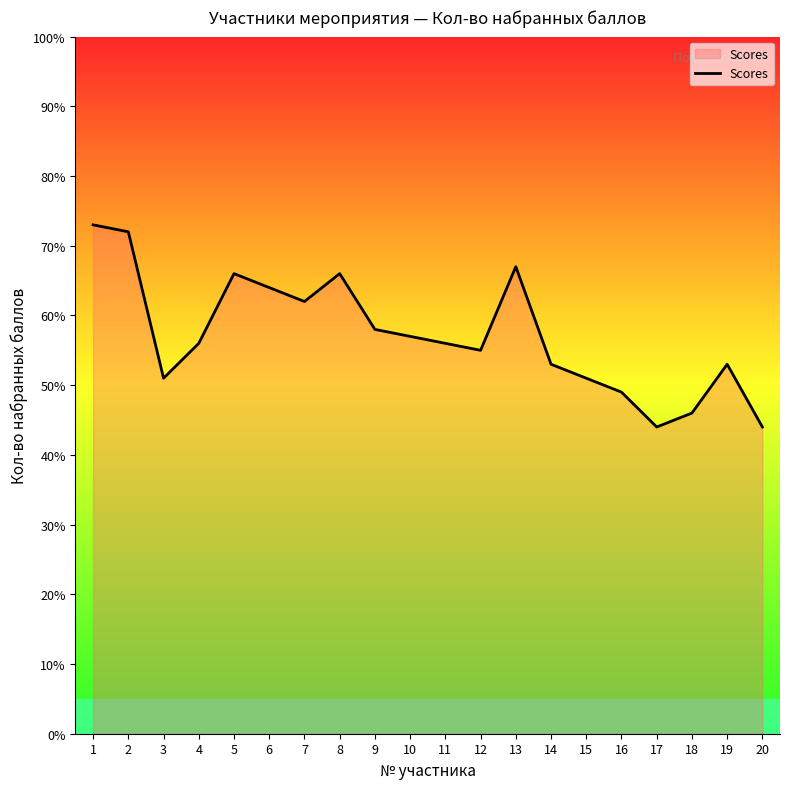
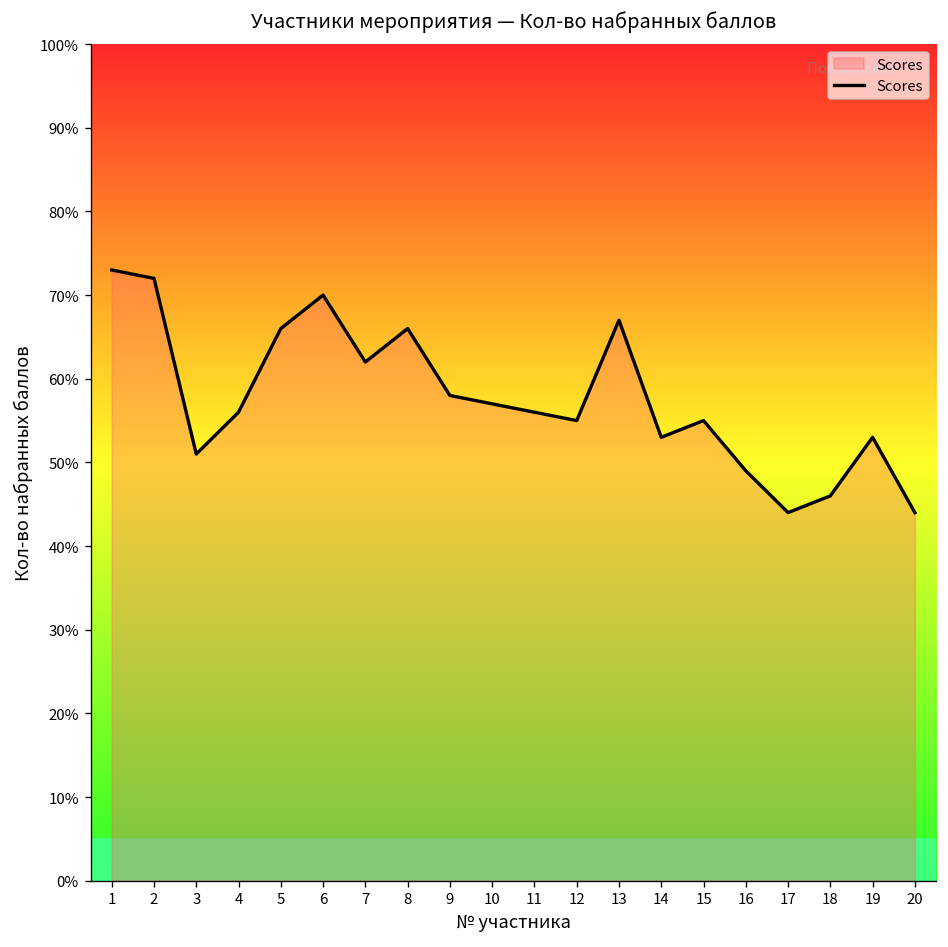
  {
    "1": "73%",
    "2": "72%",
    "3": "51%",
    "4": "56%",
    "5": "66%",
-   "6": "64%",
+   "6": "70%",
    "7": "62%",
    "8": "66%",
    "9": "58%",
    "10": "57%",
    "11": "56%",
    "12": "55%",
    "13": "67%",
    "14": "53%",
-   "15": "51%",
+   "15": "55%",
    "16": "49%",
    "17": "44%",
    "18": "46%",
    "19": "53%",
    "20": "44%"
  }
